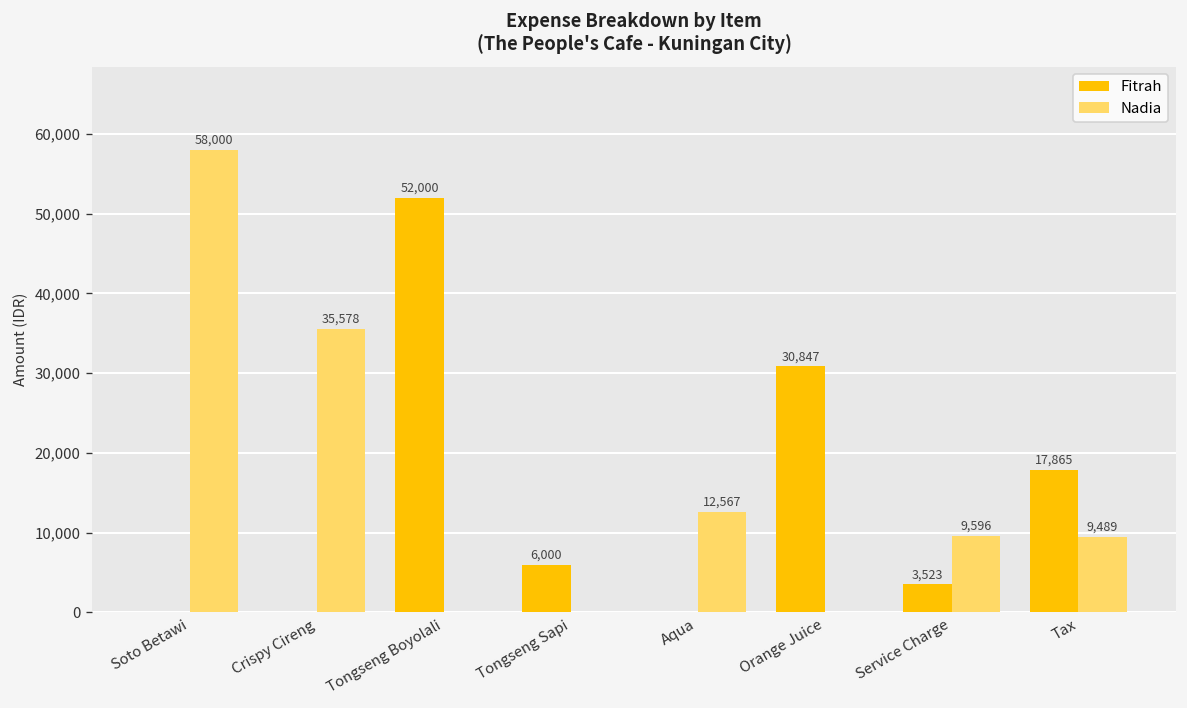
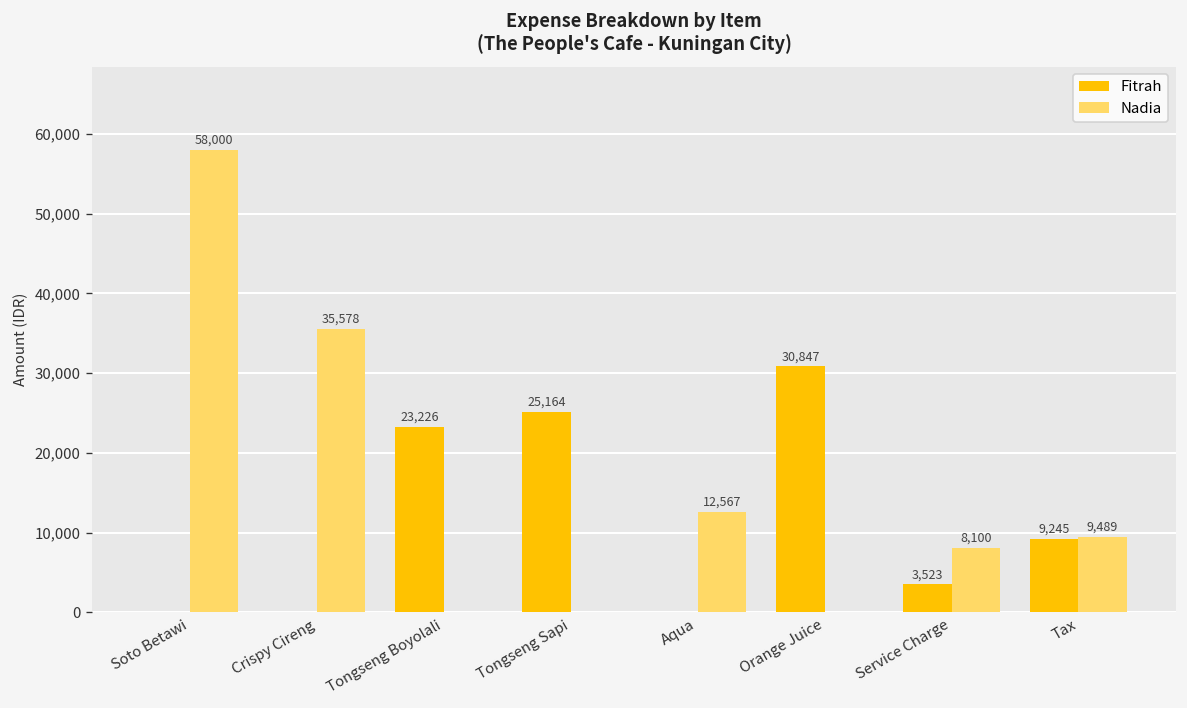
  {
    "Fitrah": {
-     "Tongseng Boyolali": "52,000",
-     "Tongseng Sapi": "6,000",
+     "Tongseng Boyolali": "23,226",
+     "Tongseng Sapi": "25,164",
      "Orange Juice": "30,847",
      "Service Charge": "3,523",
-     "Tax": "17,865"
+     "Tax": "9,245"
    },
    "Nadia": {
      "Soto Betawi": "58,000",
      "Crispy Cireng": "35,578",
      "Aqua": "12,567",
-     "Service Charge": "9,596",
+     "Service Charge": "8,100",
      "Tax": "9,489"
    }
  }
